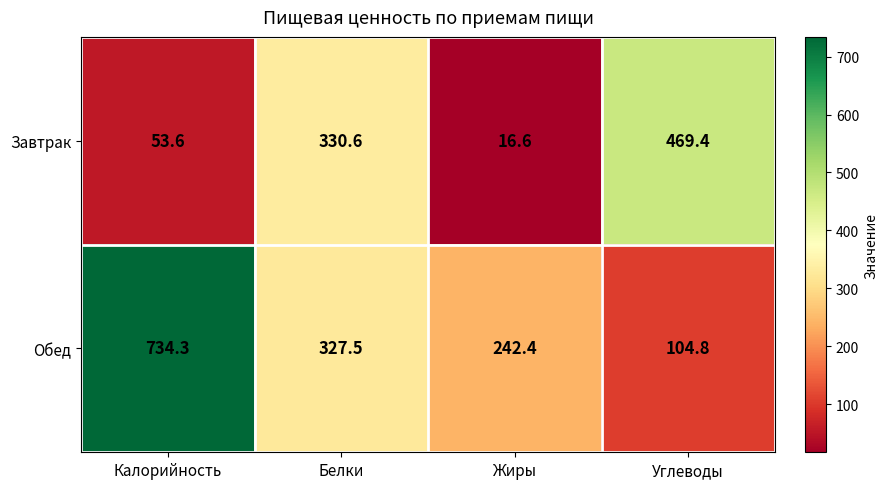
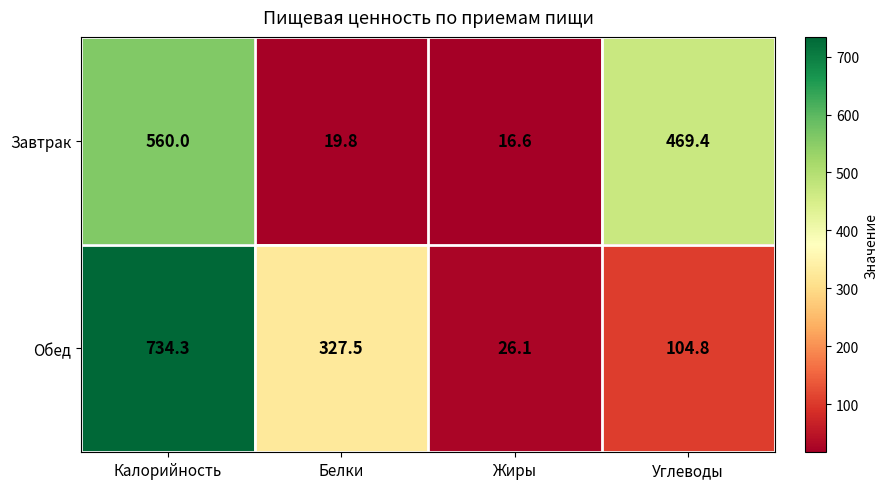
  {
    "Завтрак": {
-     "Калорийность": 53.6,
-     "Белки": 330.6,
+     "Калорийность": 560.0,
+     "Белки": 19.8,
      "Жиры": 16.6,
      "Углеводы": 469.4
    },
    "Обед": {
      "Калорийность": 734.3,
      "Белки": 327.5,
-     "Жиры": 242.4,
+     "Жиры": 26.1,
      "Углеводы": 104.8
    }
  }
